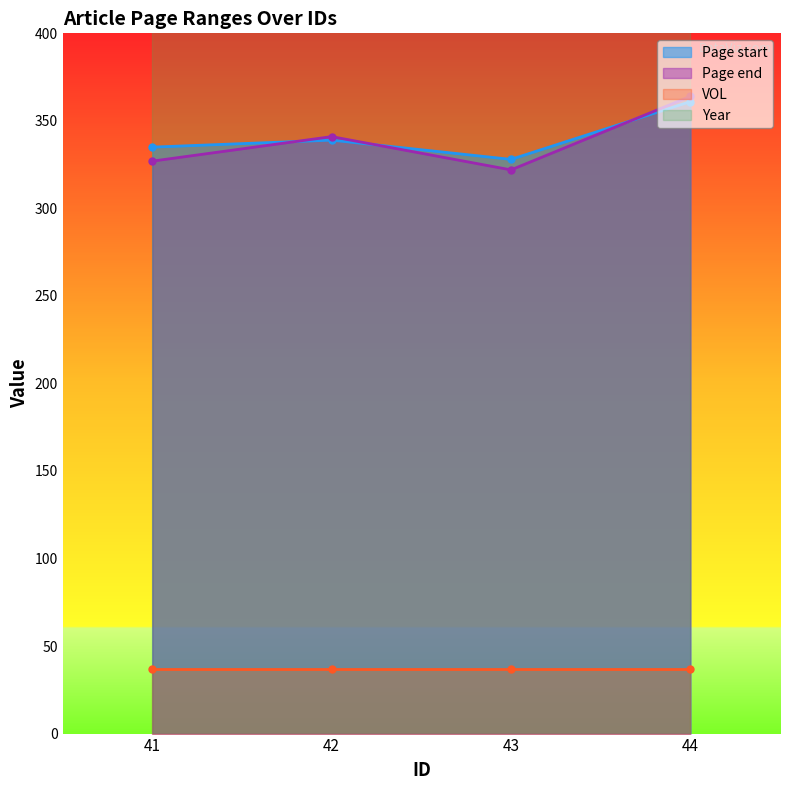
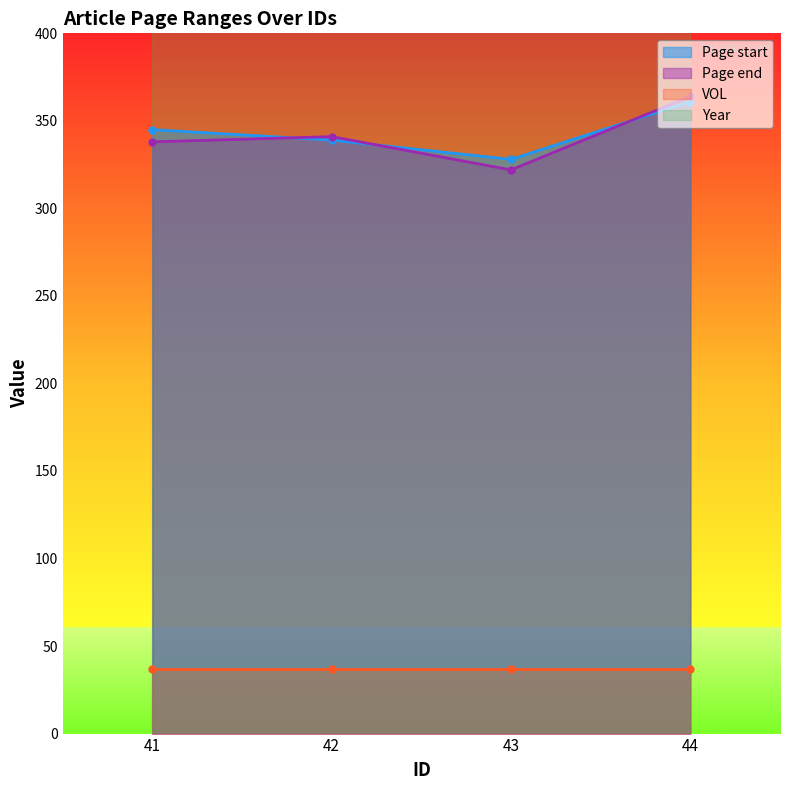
  {
    "Page start": {
-     "41": 335,
+     "41": 345,
      "42": 339,
      "43": 328
    },
    "Page end": {
-     "41": 327,
+     "41": 338,
      "42": 341,
      "43": 322
    },
    "VOL": {
      "41": 37,
      "42": 37,
      "43": 37,
      "44": 37
    }
  }
